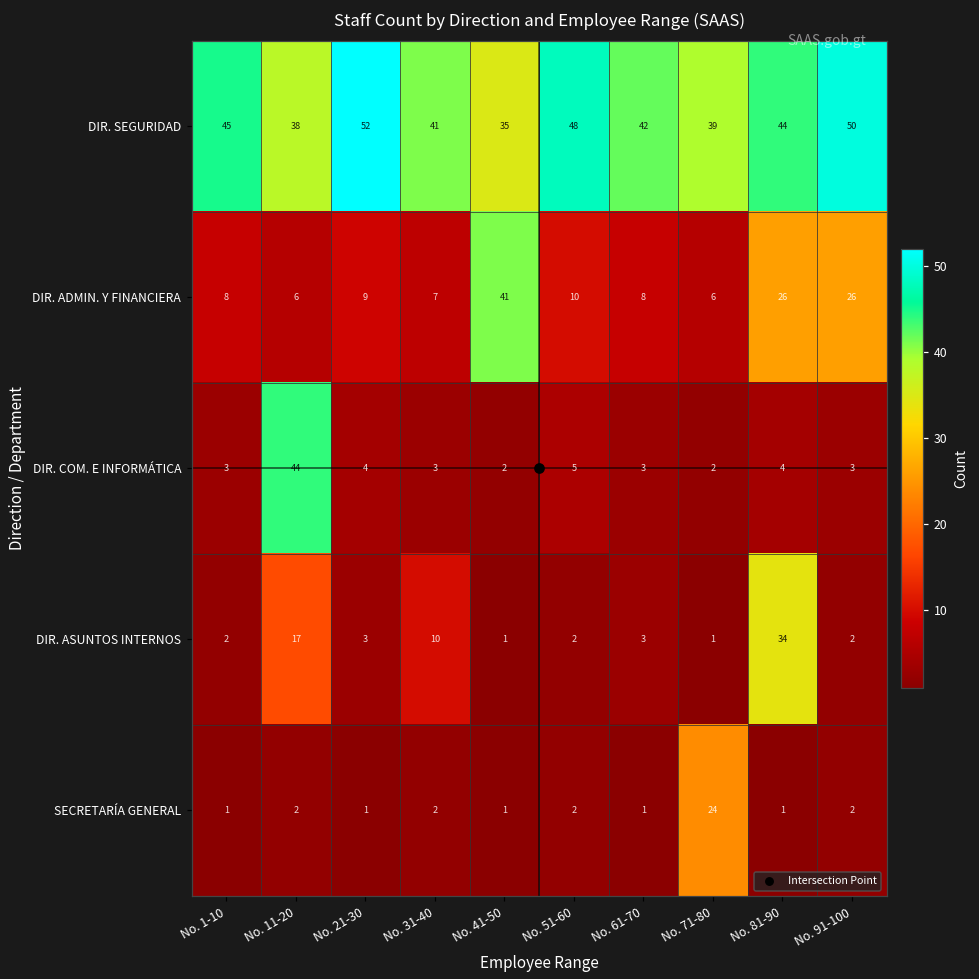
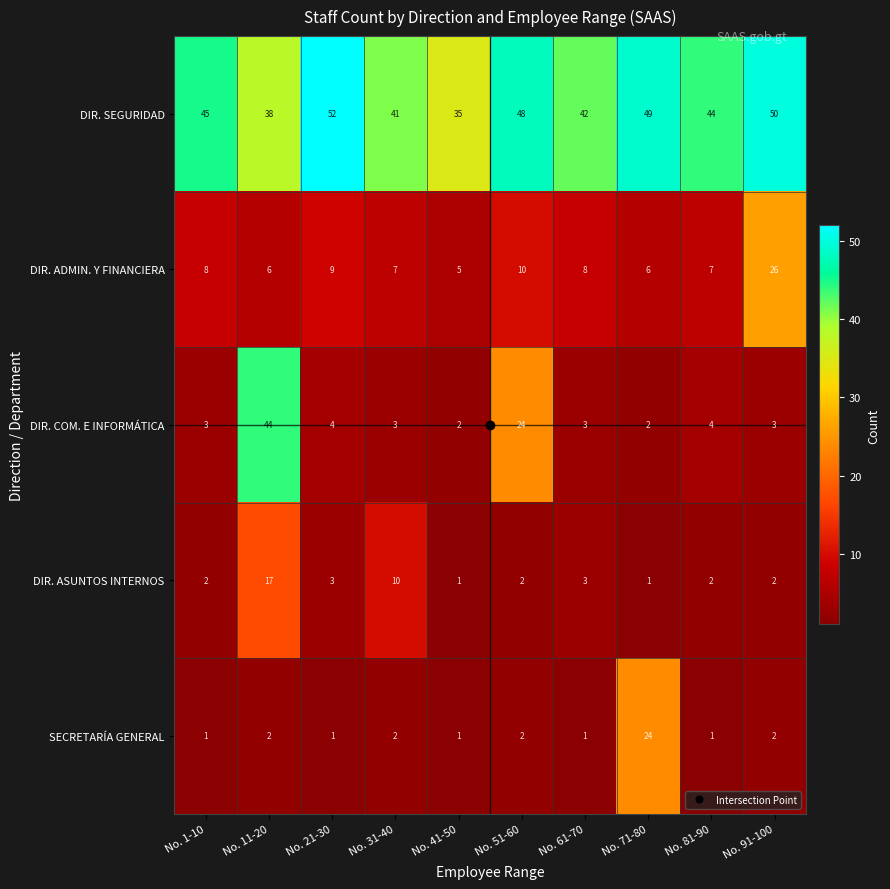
  {
    "DIR. SEGURIDAD": {
      "No. 1-10": 45,
      "No. 11-20": 38,
      "No. 21-30": 52,
      "No. 31-40": 41,
      "No. 41-50": 35,
      "No. 51-60": 48,
      "No. 61-70": 42,
-     "No. 71-80": 39,
+     "No. 71-80": 49,
      "No. 81-90": 44,
      "No. 91-100": 50
    },
    "DIR. ADMIN. Y FINANCIERA": {
      "No. 1-10": 8,
      "No. 11-20": 6,
      "No. 21-30": 9,
      "No. 31-40": 7,
-     "No. 41-50": 41,
+     "No. 41-50": 5,
      "No. 51-60": 10,
      "No. 61-70": 8,
      "No. 71-80": 6,
-     "No. 81-90": 26,
+     "No. 81-90": 7,
      "No. 91-100": 26
    },
    "DIR. COM. E INFORMÁTICA": {
      "No. 1-10": 3,
      "No. 11-20": 44,
      "No. 21-30": 4,
      "No. 31-40": 3,
      "No. 41-50": 2,
-     "No. 51-60": 5,
+     "No. 51-60": 24,
      "No. 61-70": 3,
      "No. 71-80": 2,
      "No. 81-90": 4,
      "No. 91-100": 3
    },
    "DIR. ASUNTOS INTERNOS": {
      "No. 1-10": 2,
      "No. 11-20": 17,
      "No. 21-30": 3,
      "No. 31-40": 10,
      "No. 41-50": 1,
      "No. 51-60": 2,
      "No. 61-70": 3,
      "No. 71-80": 1,
-     "No. 81-90": 34,
+     "No. 81-90": 2,
      "No. 91-100": 2
    },
    "SECRETARÍA GENERAL": {
      "No. 1-10": 1,
      "No. 11-20": 2,
      "No. 21-30": 1,
      "No. 31-40": 2,
      "No. 41-50": 1,
      "No. 51-60": 2,
      "No. 61-70": 1,
      "No. 71-80": 24,
      "No. 81-90": 1,
      "No. 91-100": 2
    }
  }
